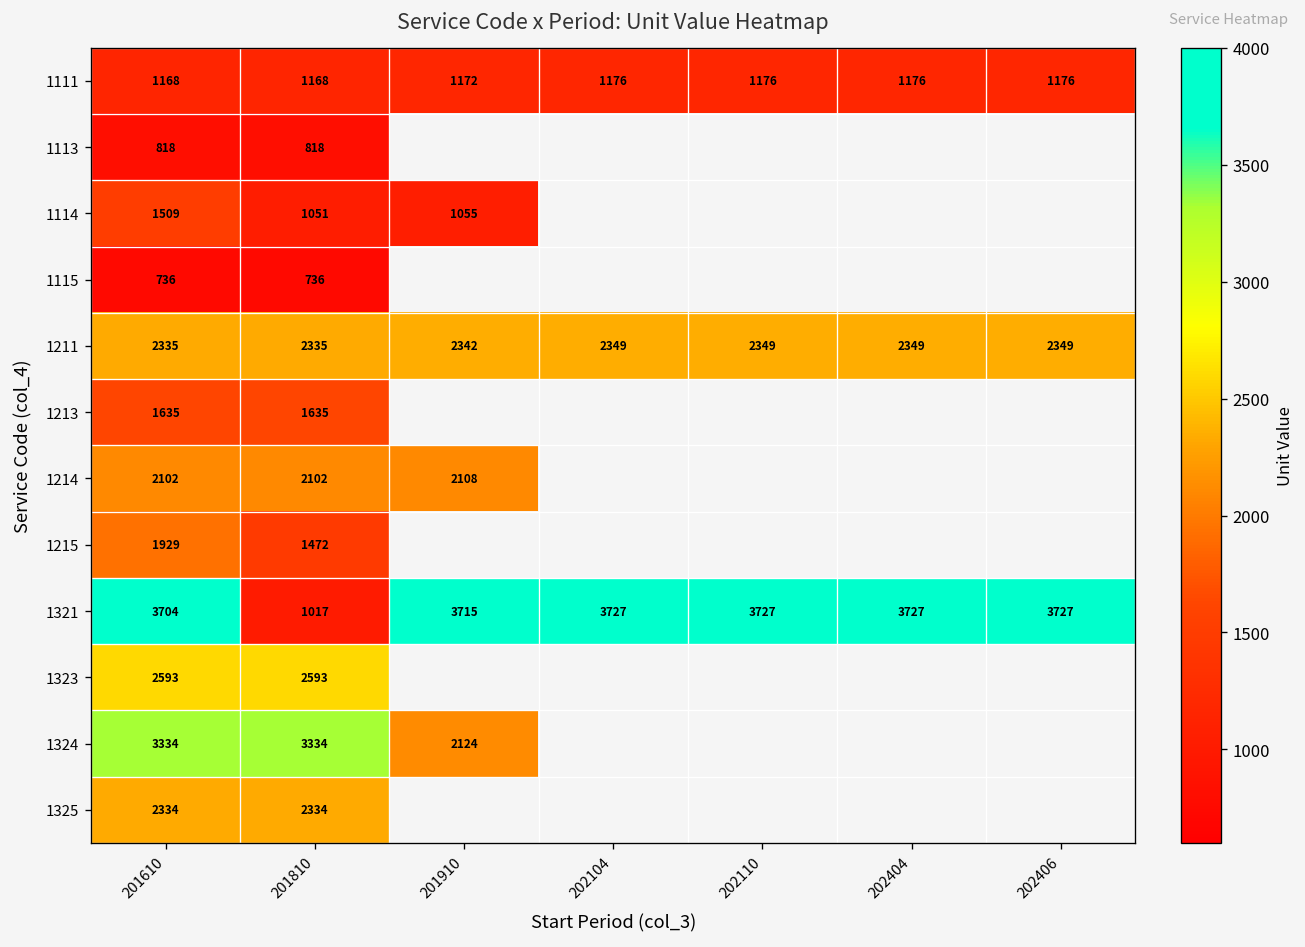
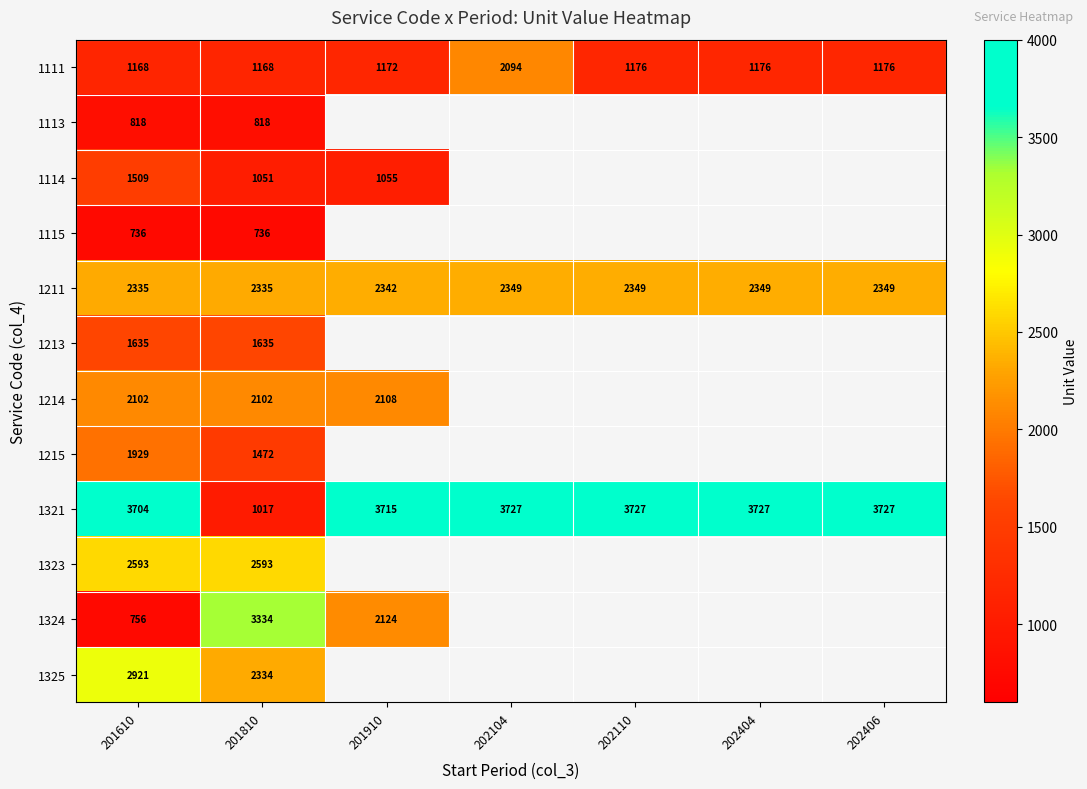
  {
    "1111": {
      "201610": 1168,
      "201810": 1168,
      "201910": 1172,
-     "202104": 1176,
+     "202104": 2094,
      "202110": 1176,
      "202404": 1176,
      "202406": 1176
    },
    "1113": {
      "201610": 818,
      "201810": 818
    },
    "1114": {
      "201610": 1509,
      "201810": 1051,
      "201910": 1055
    },
    "1115": {
      "201610": 736,
      "201810": 736
    },
    "1211": {
      "201610": 2335,
      "201810": 2335,
      "201910": 2342,
      "202104": 2349,
      "202110": 2349,
      "202404": 2349,
      "202406": 2349
    },
    "1213": {
      "201610": 1635,
      "201810": 1635
    },
    "1214": {
      "201610": 2102,
      "201810": 2102,
      "201910": 2108
    },
    "1215": {
      "201610": 1929,
      "201810": 1472
    },
    "1321": {
      "201610": 3704,
      "201810": 1017,
      "201910": 3715,
      "202104": 3727,
      "202110": 3727,
      "202404": 3727,
      "202406": 3727
    },
    "1323": {
      "201610": 2593,
      "201810": 2593
    },
    "1324": {
-     "201610": 3334,
+     "201610": 756,
      "201810": 3334,
      "201910": 2124
    },
    "1325": {
-     "201610": 2334,
+     "201610": 2921,
      "201810": 2334
    }
  }
